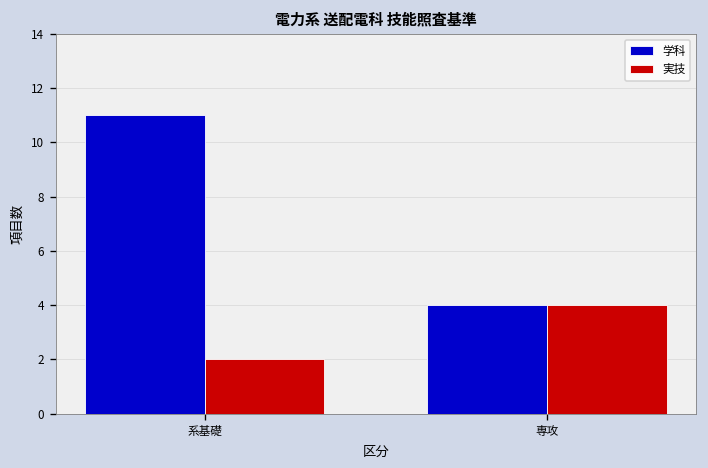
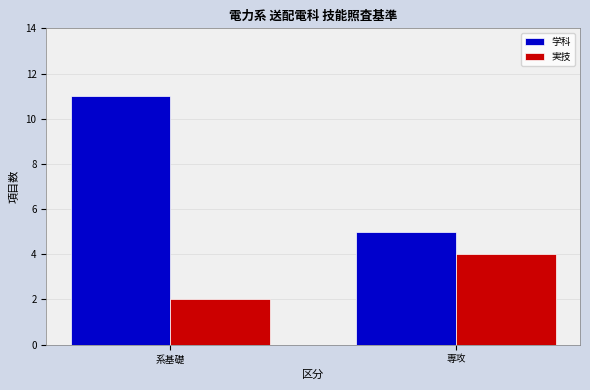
  {
    "学科": {
      "系基礎": 11,
-     "専攻": 4
+     "専攻": 5
    },
    "実技": {
      "系基礎": 2,
      "専攻": 4
    }
  }
